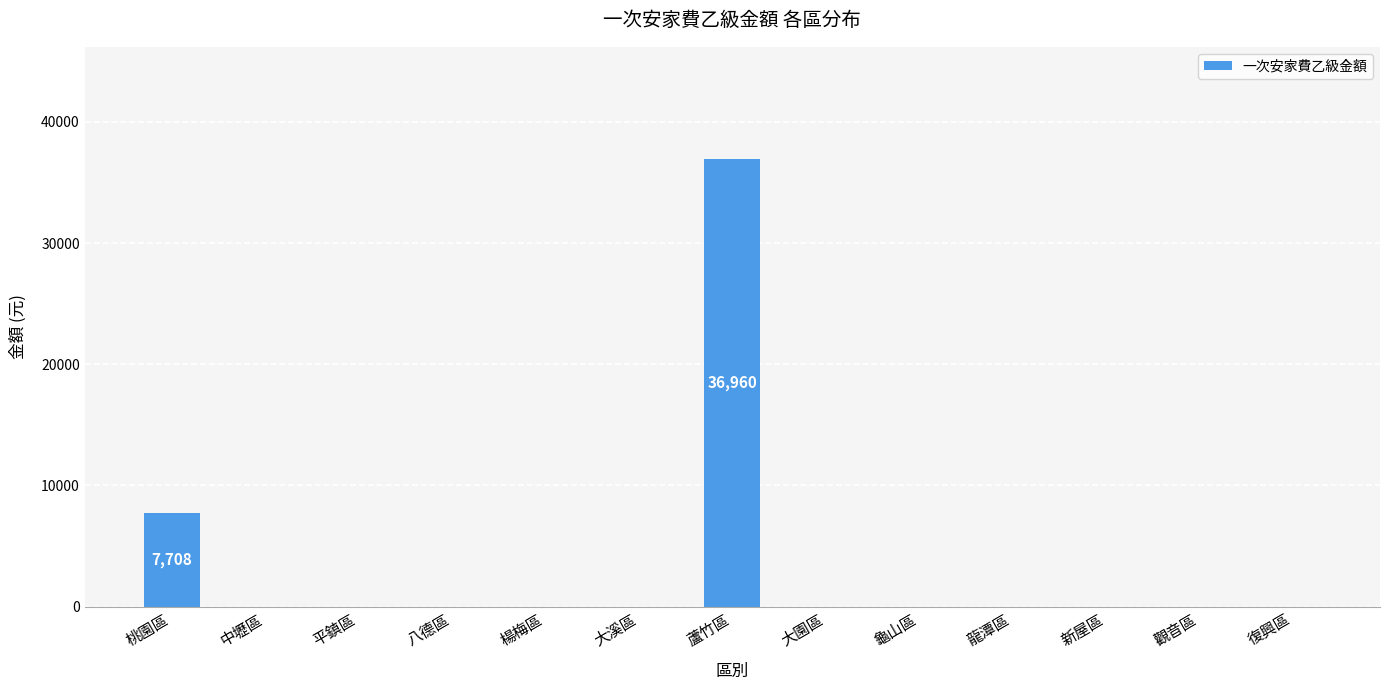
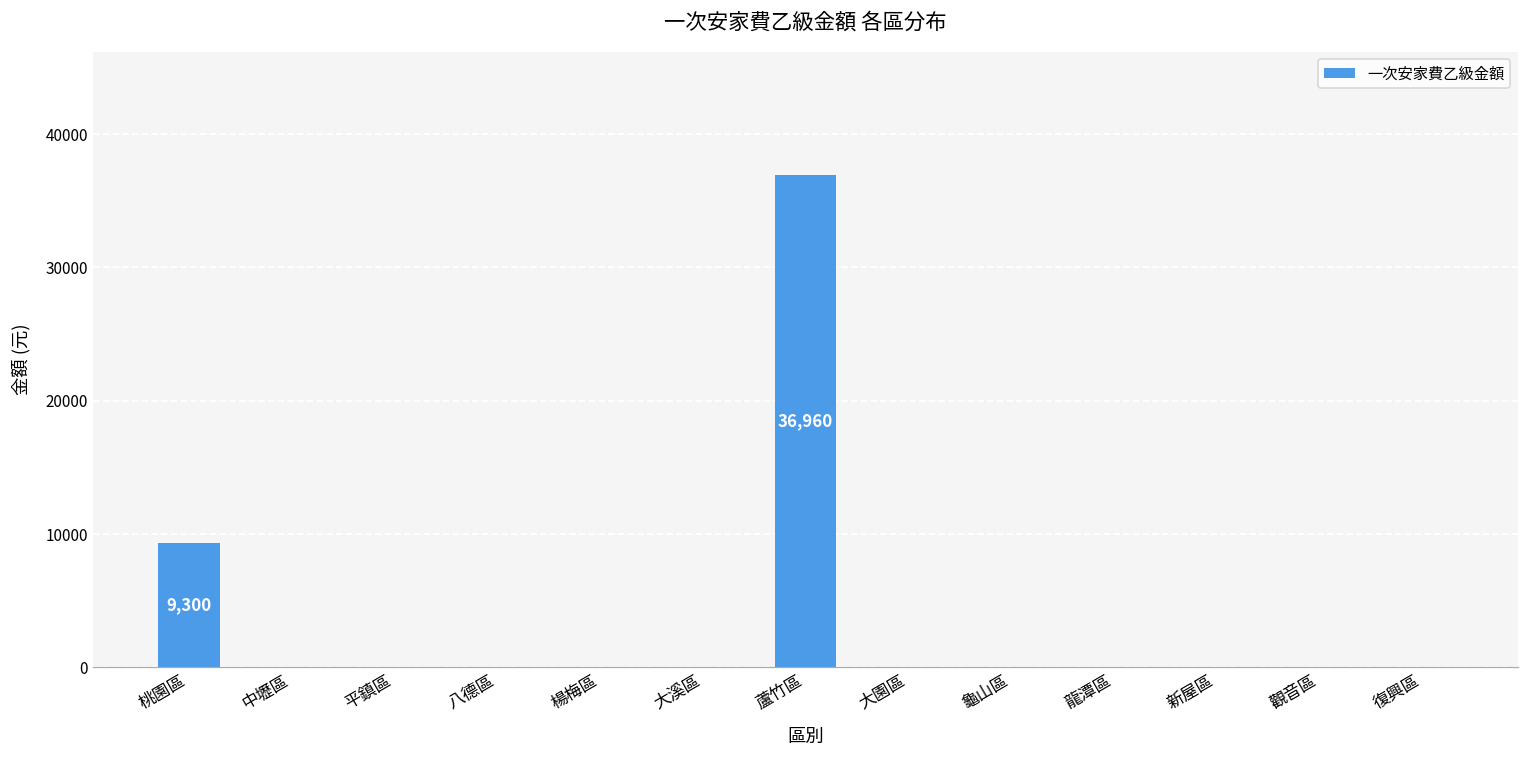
  {
-   "桃園區": "7,708",
+   "桃園區": "9,300",
    "蘆竹區": "36,960"
  }
